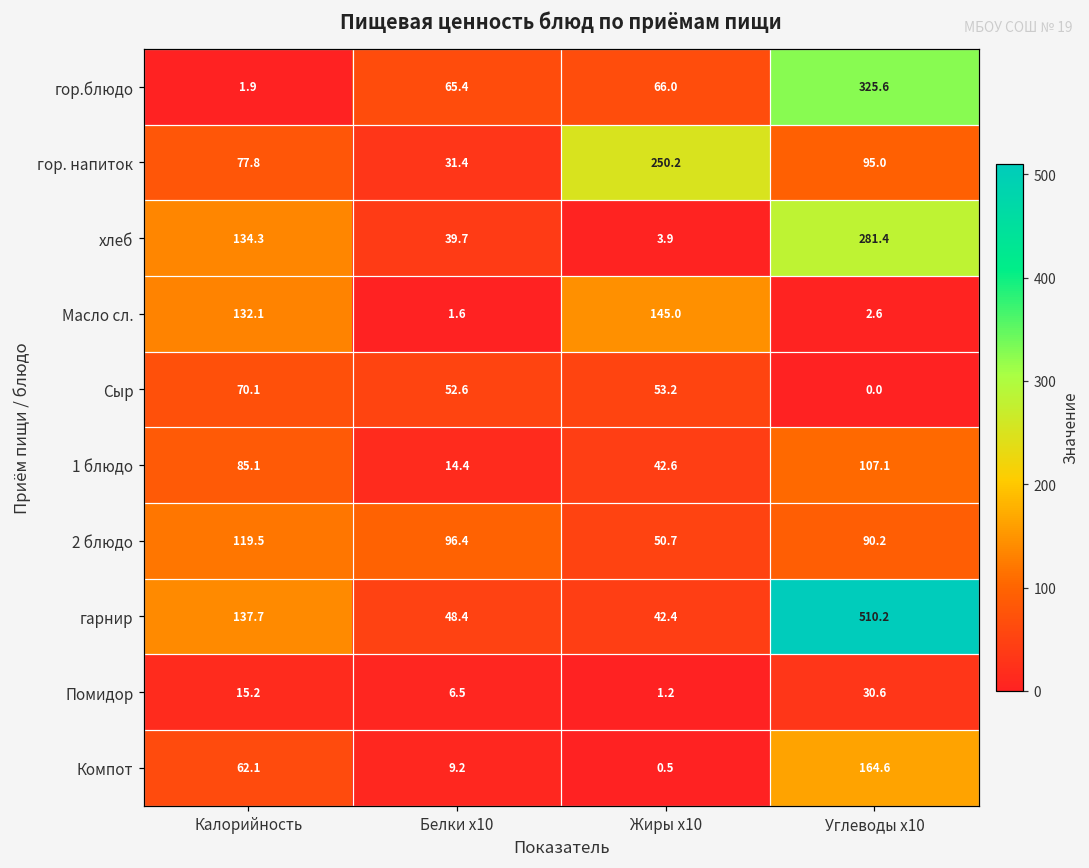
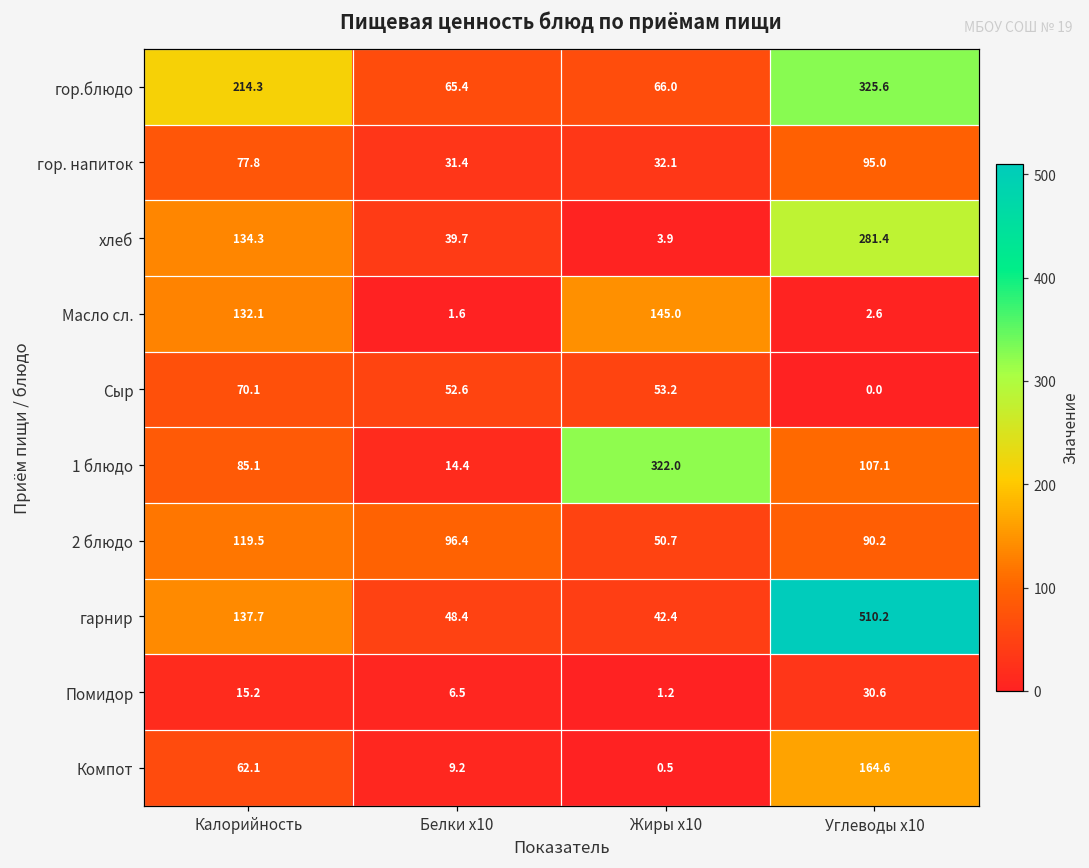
  {
    "гор.блюдо": {
-     "Калорийность": 1.9,
+     "Калорийность": 214.3,
      "Белки x10": 65.4,
      "Жиры x10": 66.0,
      "Углеводы x10": 325.6
    },
    "гор. напиток": {
      "Калорийность": 77.8,
      "Белки x10": 31.4,
-     "Жиры x10": 250.2,
+     "Жиры x10": 32.1,
      "Углеводы x10": 95.0
    },
    "хлеб": {
      "Калорийность": 134.3,
      "Белки x10": 39.7,
      "Жиры x10": 3.9,
      "Углеводы x10": 281.4
    },
    "Масло сл.": {
      "Калорийность": 132.1,
      "Белки x10": 1.6,
      "Жиры x10": 145.0,
      "Углеводы x10": 2.6
    },
    "Сыр": {
      "Калорийность": 70.1,
      "Белки x10": 52.6,
      "Жиры x10": 53.2,
      "Углеводы x10": 0.0
    },
    "1 блюдо": {
      "Калорийность": 85.1,
      "Белки x10": 14.4,
-     "Жиры x10": 42.6,
+     "Жиры x10": 322.0,
      "Углеводы x10": 107.1
    },
    "2 блюдо": {
      "Калорийность": 119.5,
      "Белки x10": 96.4,
      "Жиры x10": 50.7,
      "Углеводы x10": 90.2
    },
    "гарнир": {
      "Калорийность": 137.7,
      "Белки x10": 48.4,
      "Жиры x10": 42.4,
      "Углеводы x10": 510.2
    },
    "Помидор": {
      "Калорийность": 15.2,
      "Белки x10": 6.5,
      "Жиры x10": 1.2,
      "Углеводы x10": 30.6
    },
    "Компот": {
      "Калорийность": 62.1,
      "Белки x10": 9.2,
      "Жиры x10": 0.5,
      "Углеводы x10": 164.6
    }
  }
